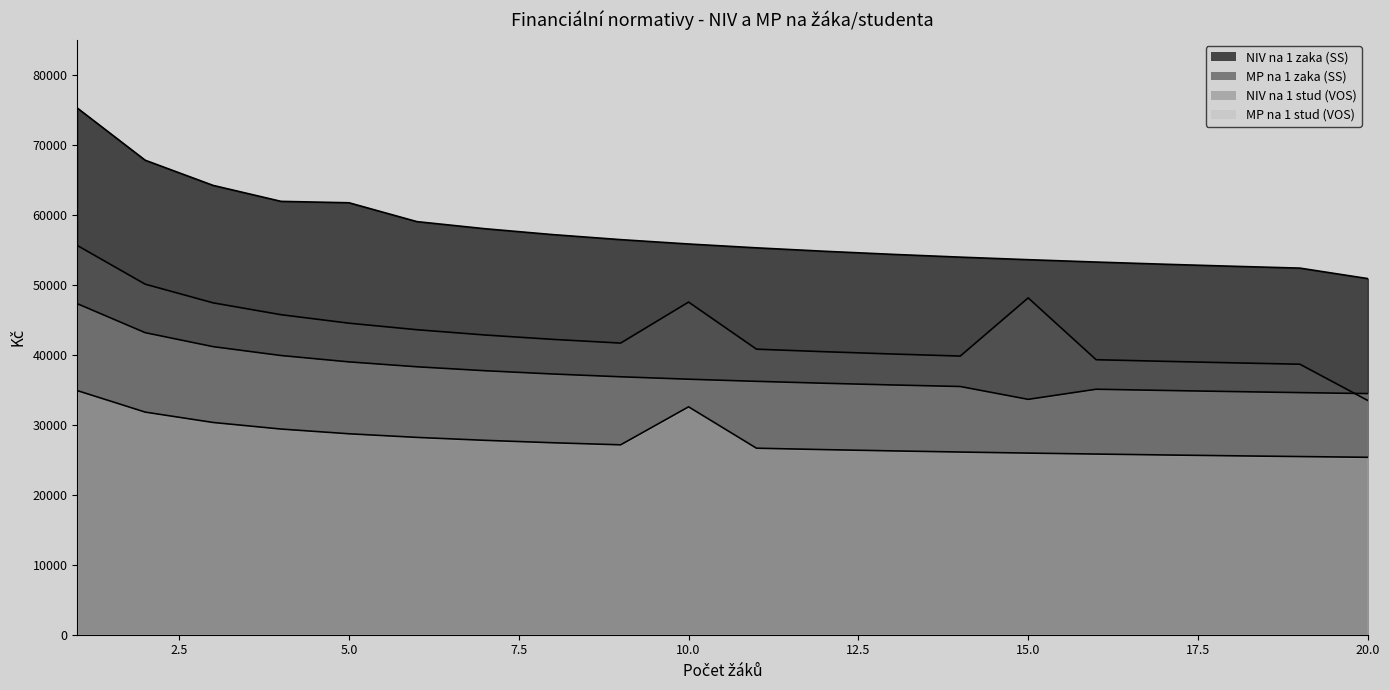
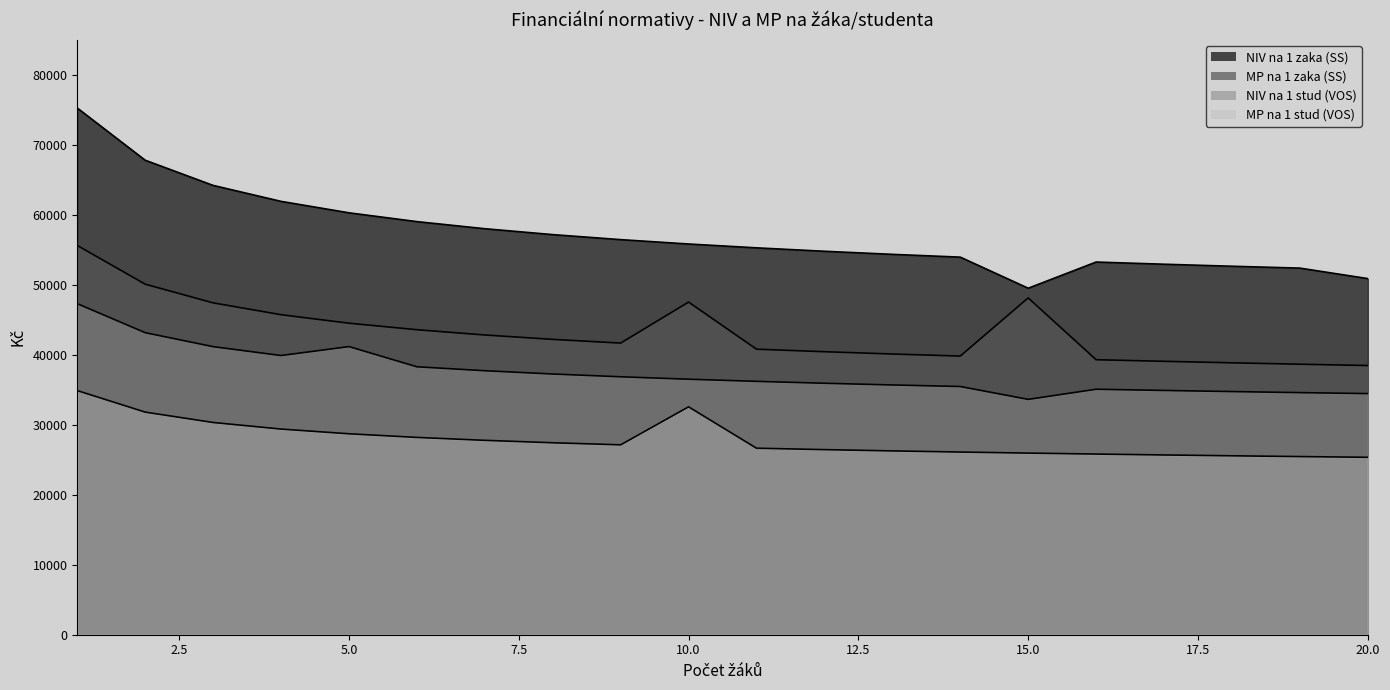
  {
    "NIV na 1 zaka (SS)": {
-     "5.0": 62000,
+     "5.0": 60000,
      "10.0": 56000,
-     "15.0": 54000,
+     "15.0": 50000,
      "20.0": 51000
    },
    "MP na 1 zaka (SS)": {
      "5.0": 45000,
      "10.0": 48000,
      "15.0": 48000,
-     "20.0": 33000
+     "20.0": 38000
    },
    "NIV na 1 stud (VOS)": {
-     "5.0": 39000,
+     "5.0": 41000,
      "10.0": 37000,
      "15.0": 34000,
      "20.0": 34000
    },
    "MP na 1 stud (VOS)": {
      "5.0": 29000,
      "10.0": 33000,
      "15.0": 26000,
      "20.0": 25000
    }
  }
